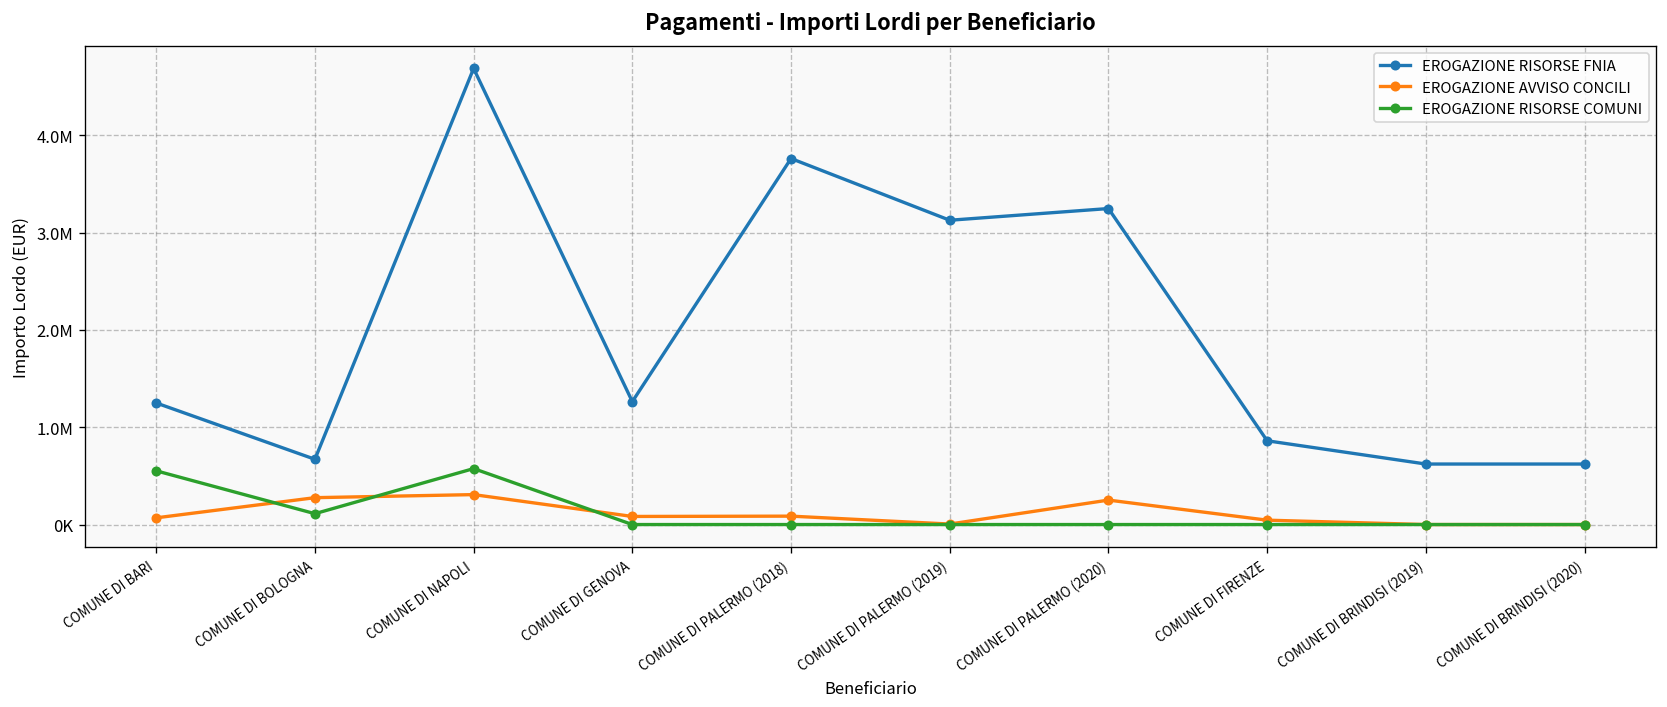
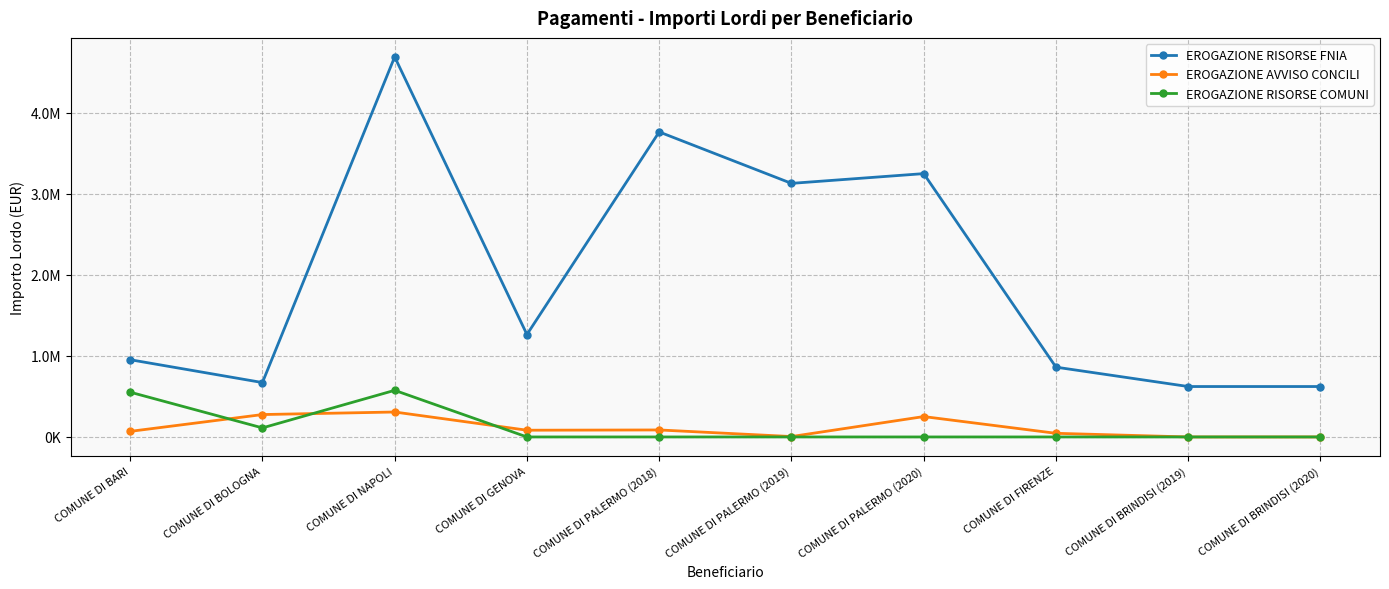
  {
    "EROGAZIONE RISORSE FNIA": {
-     "COMUNE DI BARI": 1200000,
+     "COMUNE DI BARI": 1000000,
      "COMUNE DI BOLOGNA": 700000,
      "COMUNE DI NAPOLI": 4700000,
      "COMUNE DI GENOVA": 1300000,
      "COMUNE DI PALERMO (2018)": 3800000,
      "COMUNE DI PALERMO (2019)": 3100000,
      "COMUNE DI PALERMO (2020)": 3200000,
      "COMUNE DI FIRENZE": 900000,
      "COMUNE DI BRINDISI (2019)": 600000,
      "COMUNE DI BRINDISI (2020)": 600000
    },
    "EROGAZIONE AVVISO CONCILI": {
      "COMUNE DI BARI": 100000,
      "COMUNE DI BOLOGNA": 300000,
      "COMUNE DI NAPOLI": 300000,
      "COMUNE DI GENOVA": 100000,
      "COMUNE DI PALERMO (2018)": 100000,
      "COMUNE DI PALERMO (2020)": 300000,
      "COMUNE DI FIRENZE": 0
    },
    "EROGAZIONE RISORSE COMUNI": {
      "COMUNE DI BARI": 600000,
      "COMUNE DI BOLOGNA": 100000,
      "COMUNE DI NAPOLI": 600000,
      "COMUNE DI GENOVA": 0,
      "COMUNE DI PALERMO (2018)": 0,
      "COMUNE DI PALERMO (2020)": 0,
      "COMUNE DI FIRENZE": 0
    }
  }
